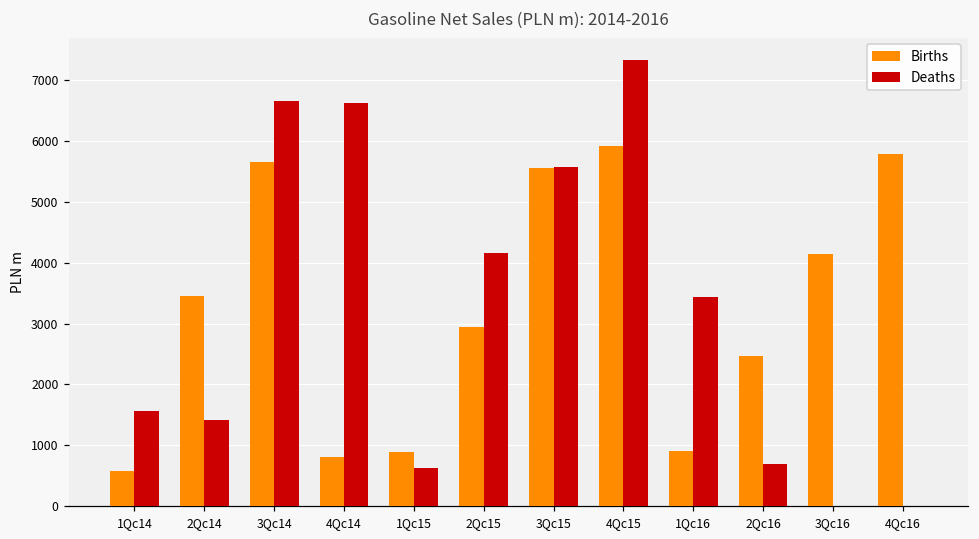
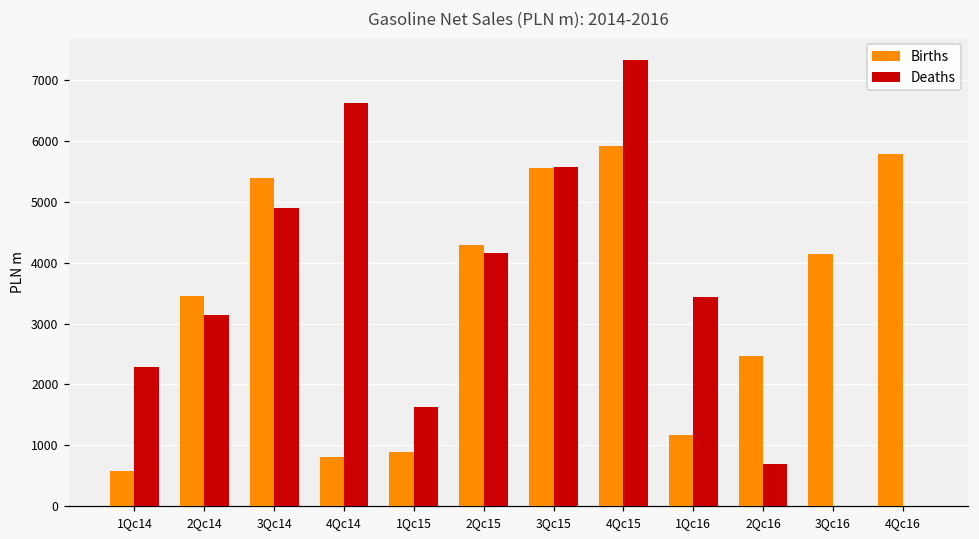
  {
    "Births": {
      "1Qc14": 600,
      "2Qc14": 3500,
-     "3Qc14": 5700,
+     "3Qc14": 5400,
      "4Qc14": 800,
      "1Qc15": 900,
-     "2Qc15": 2900,
+     "2Qc15": 4300,
      "3Qc15": 5600,
      "4Qc15": 5900,
-     "1Qc16": 900,
+     "1Qc16": 1200,
      "2Qc16": 2500,
      "3Qc16": 4100,
      "4Qc16": 5800
    },
    "Deaths": {
-     "1Qc14": 1600,
-     "2Qc14": 1400,
-     "3Qc14": 6700,
+     "1Qc14": 2300,
+     "2Qc14": 3100,
+     "3Qc14": 4900,
      "4Qc14": 6600,
-     "1Qc15": 600,
+     "1Qc15": 1600,
      "2Qc15": 4200,
      "3Qc15": 5600,
      "4Qc15": 7300,
      "1Qc16": 3400,
      "2Qc16": 700,
      "3Qc16": 0,
      "4Qc16": 0
    }
  }
